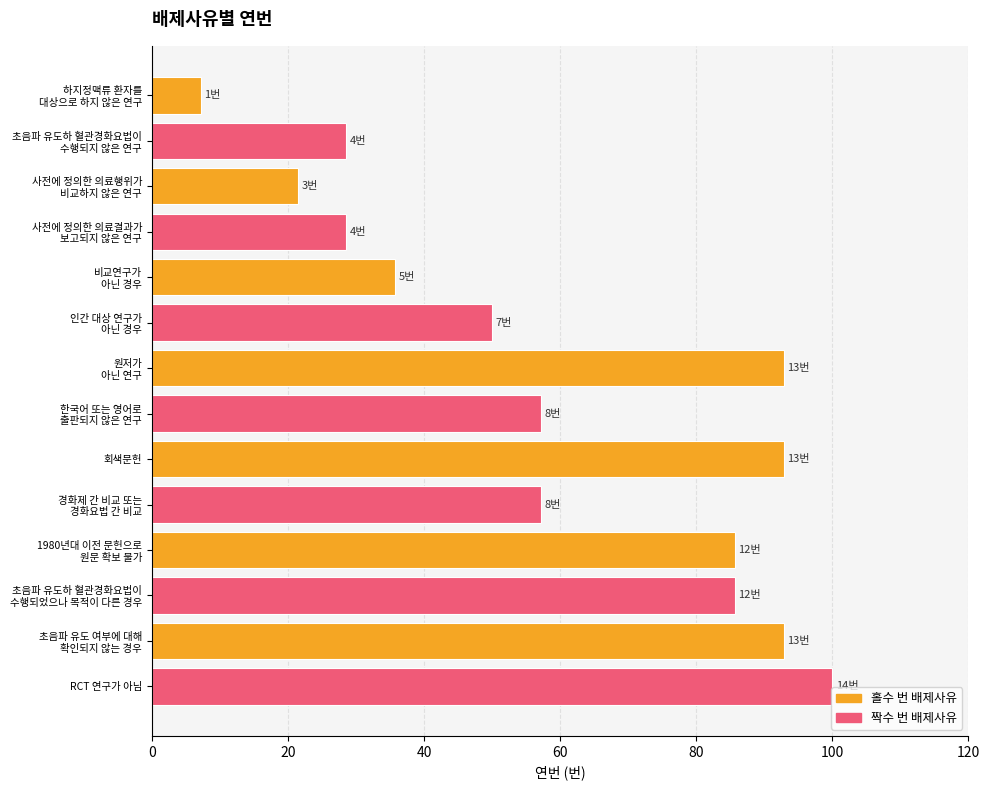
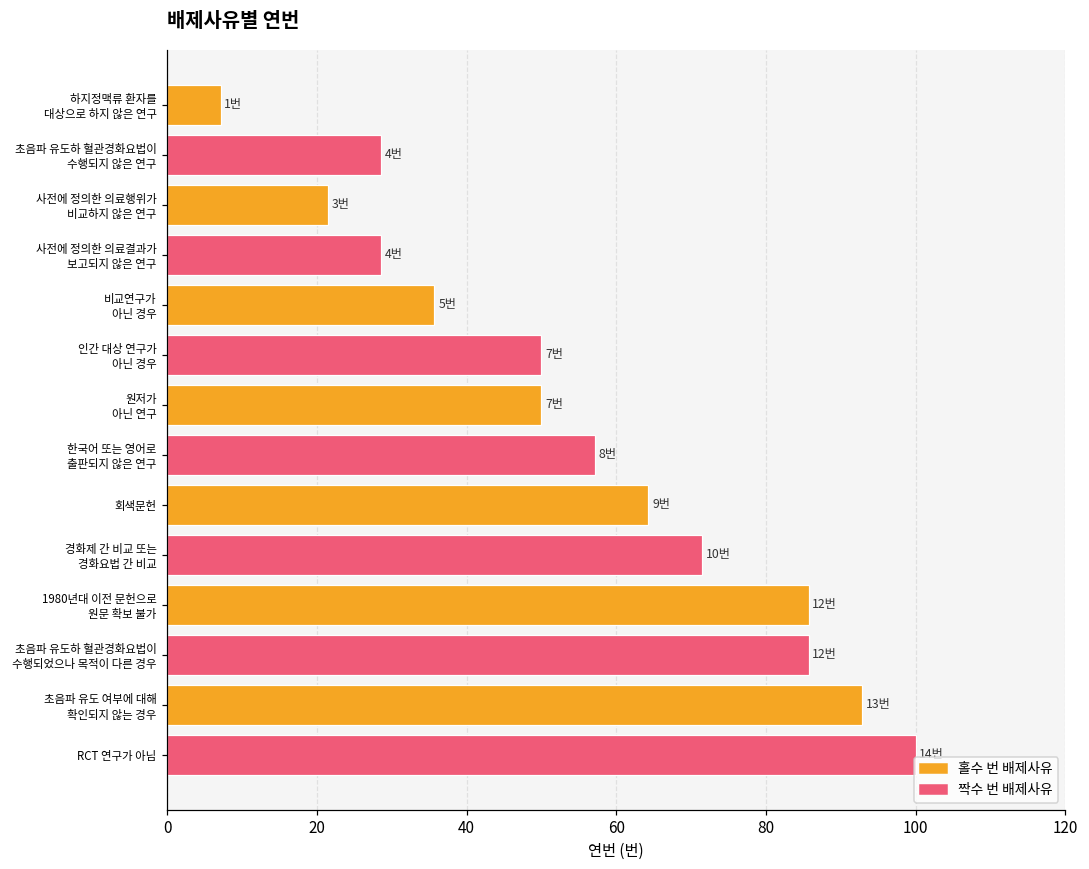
  {
-   "원저가 아닌 연구": "13번",
-   "회색문헌": "13번",
-   "경화제 간 비교 또는 경화요법 간 비교": "8번"
+   "원저가 아닌 연구": "7번",
+   "회색문헌": "9번",
+   "경화제 간 비교 또는 경화요법 간 비교": "10번"
  }
